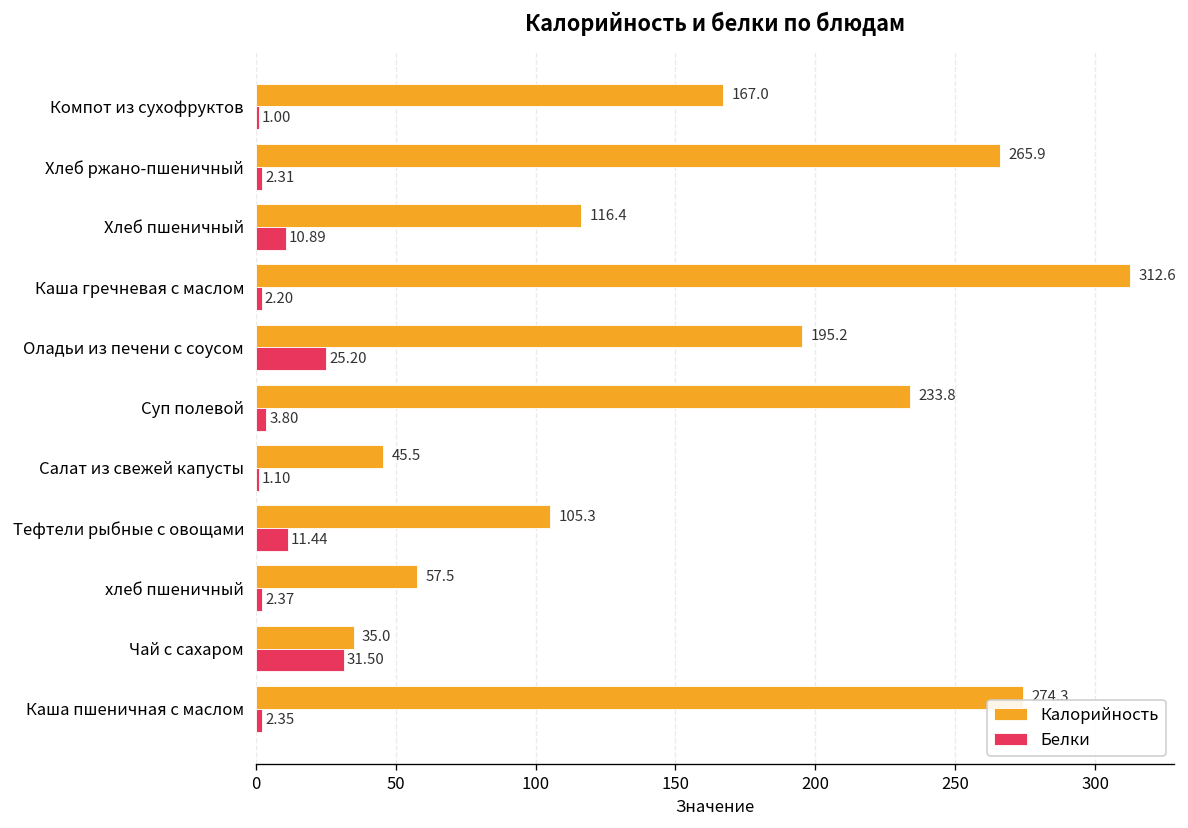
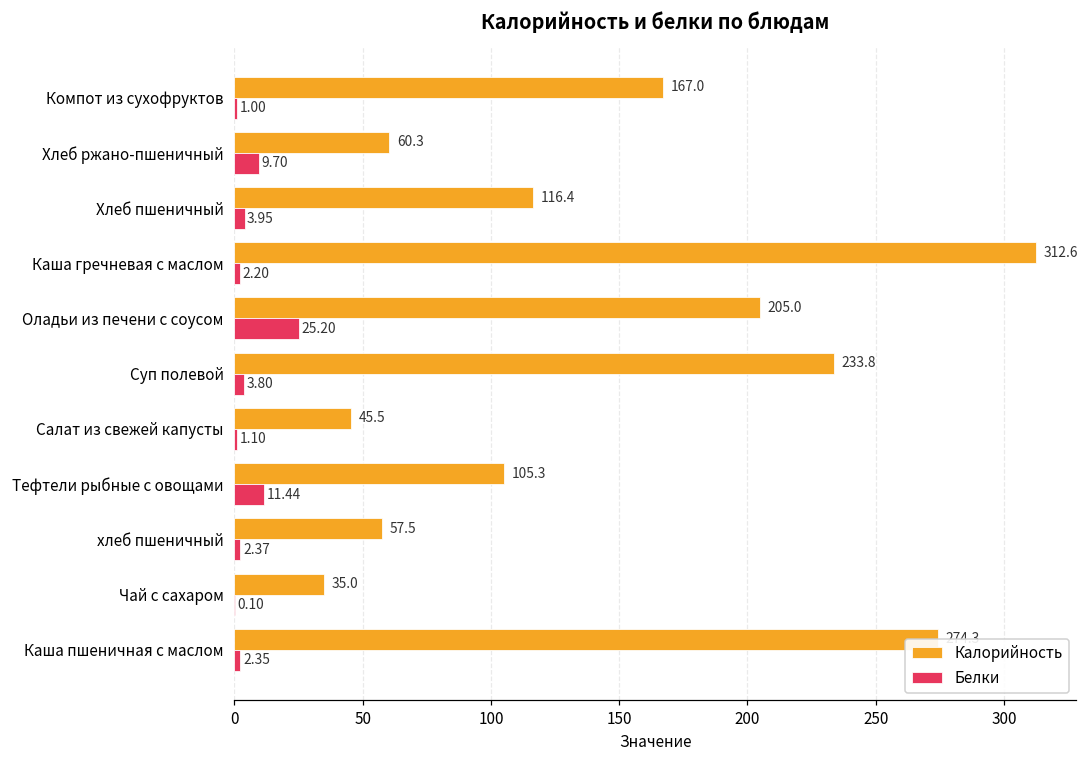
  {
    "Калорийность": {
      "Компот из сухофруктов": 167.0,
-     "Хлеб ржано-пшеничный": 265.9,
+     "Хлеб ржано-пшеничный": 60.3,
      "Хлеб пшеничный": 116.4,
      "Каша гречневая с маслом": 312.6,
-     "Оладьи из печени с соусом": 195.2,
+     "Оладьи из печени с соусом": 205.0,
      "Суп полевой": 233.8,
      "Салат из свежей капусты": 45.5,
      "Тефтели рыбные с овощами": 105.3,
      "хлеб пшеничный": 57.5,
      "Чай с сахаром": 35.0
    },
    "Белки": {
      "Компот из сухофруктов": 1.00,
-     "Хлеб ржано-пшеничный": 2.31,
-     "Хлеб пшеничный": 10.89,
+     "Хлеб ржано-пшеничный": 9.70,
+     "Хлеб пшеничный": 3.95,
      "Каша гречневая с маслом": 2.20,
      "Оладьи из печени с соусом": 25.20,
      "Суп полевой": 3.80,
      "Салат из свежей капусты": 1.10,
      "Тефтели рыбные с овощами": 11.44,
      "хлеб пшеничный": 2.37,
-     "Чай с сахаром": 31.50,
+     "Чай с сахаром": 0.10,
      "Каша пшеничная с маслом": 2.35
    }
  }
